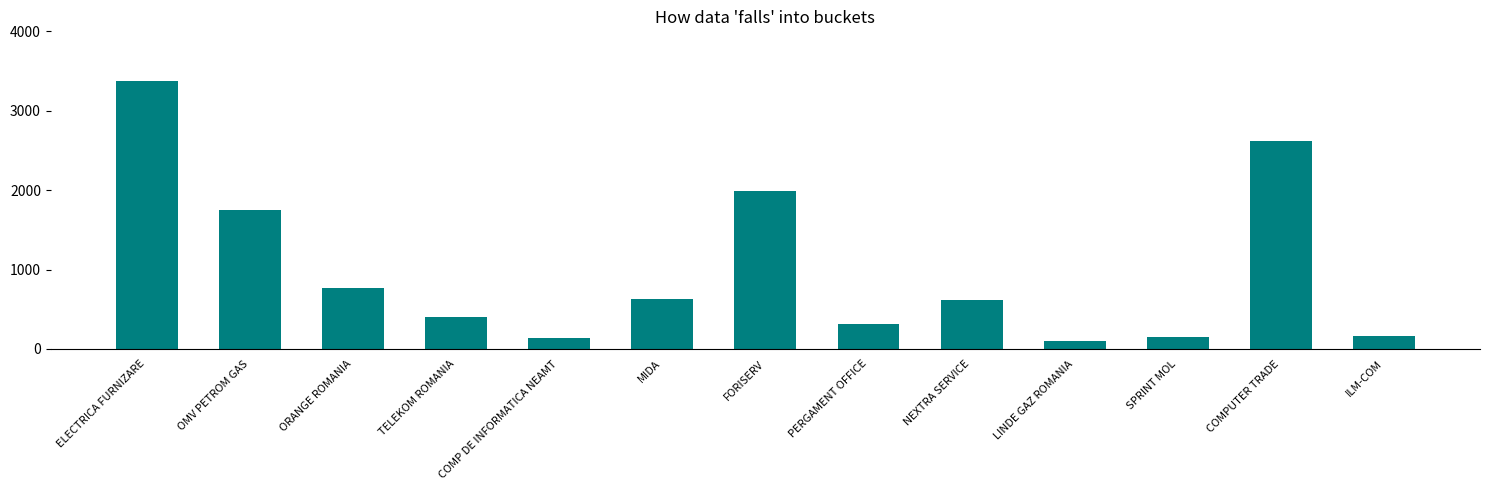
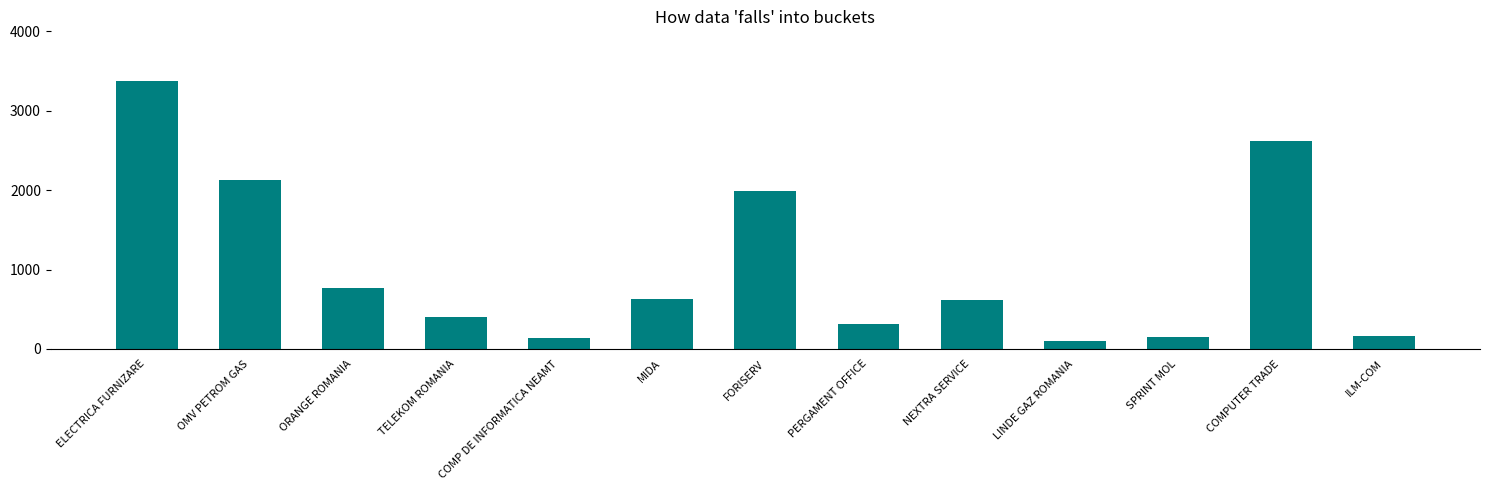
  {
    "ELECTRICA FURNIZARE": 3400,
-   "OMV PETROM GAS": 1700,
+   "OMV PETROM GAS": 2100,
    "ORANGE ROMANIA": 800,
    "TELEKOM ROMANIA": 400,
    "COMP DE INFORMATICA NEAMT": 100,
    "MIDA": 600,
    "FORISERV": 2000,
    "PERGAMENT OFFICE": 300,
    "NEXTRA SERVICE": 600,
    "LINDE GAZ ROMANIA": 100,
    "SPRINT MOL": 200,
    "COMPUTER TRADE": 2600,
    "ILM-COM": 200
  }
